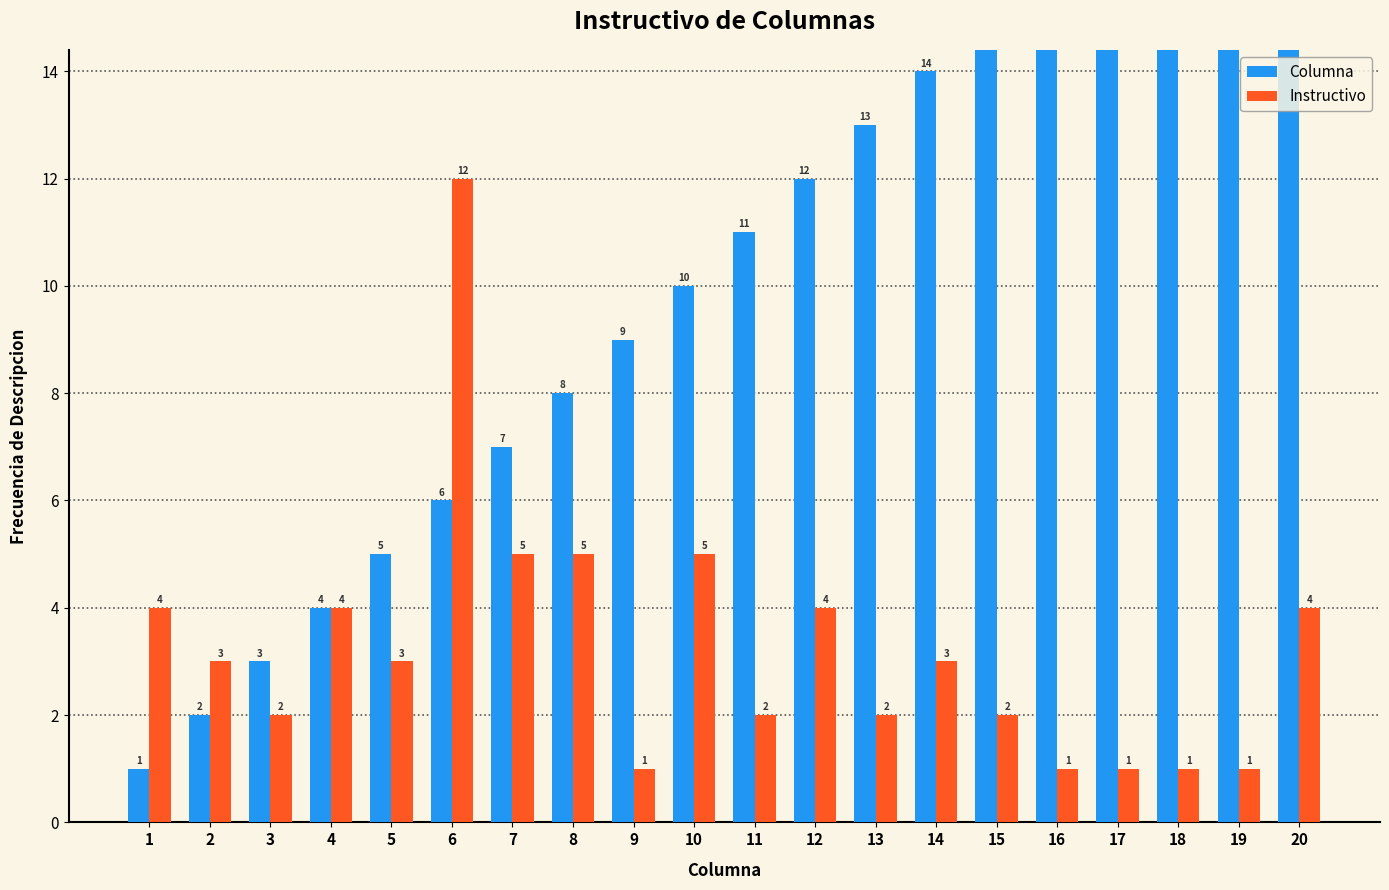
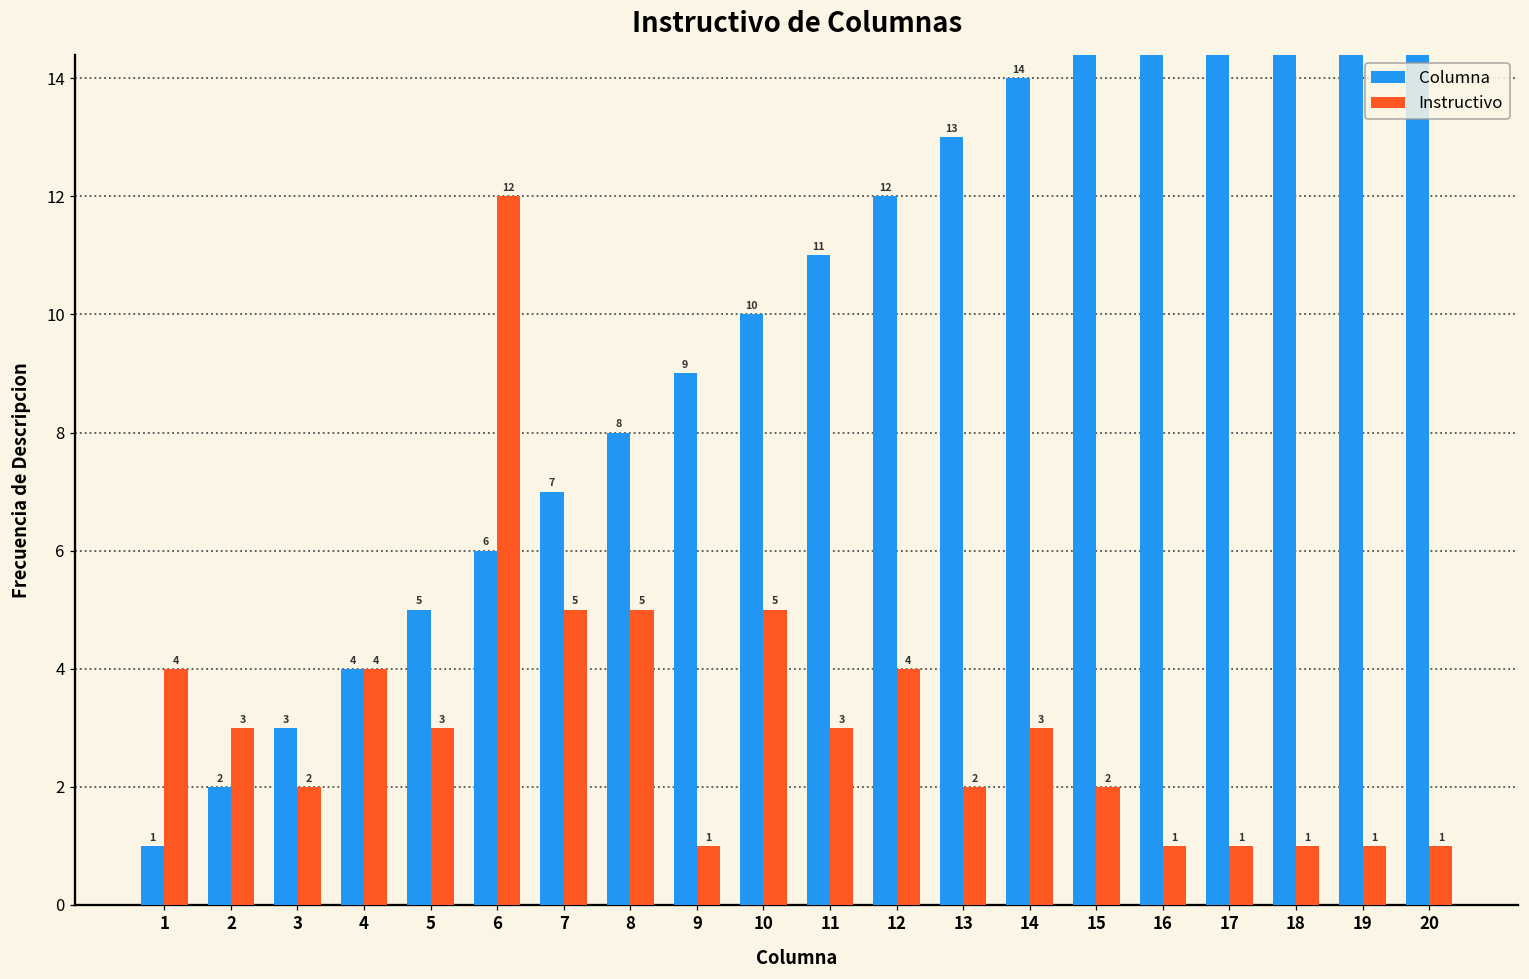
  {
    "Columna": {
      "1": 1,
      "2": 2,
      "3": 3,
      "4": 4,
      "5": 5,
      "6": 6,
      "7": 7,
      "8": 8,
      "9": 9,
      "10": 10,
      "11": 11,
      "12": 12,
      "13": 13,
      "14": 14
    },
    "Instructivo": {
      "1": 4,
      "2": 3,
      "3": 2,
      "4": 4,
      "5": 3,
      "6": 12,
      "7": 5,
      "8": 5,
      "9": 1,
      "10": 5,
-     "11": 2,
+     "11": 3,
      "12": 4,
      "13": 2,
      "14": 3,
      "15": 2,
      "16": 1,
      "17": 1,
      "18": 1,
      "19": 1,
-     "20": 4
+     "20": 1
    }
  }
